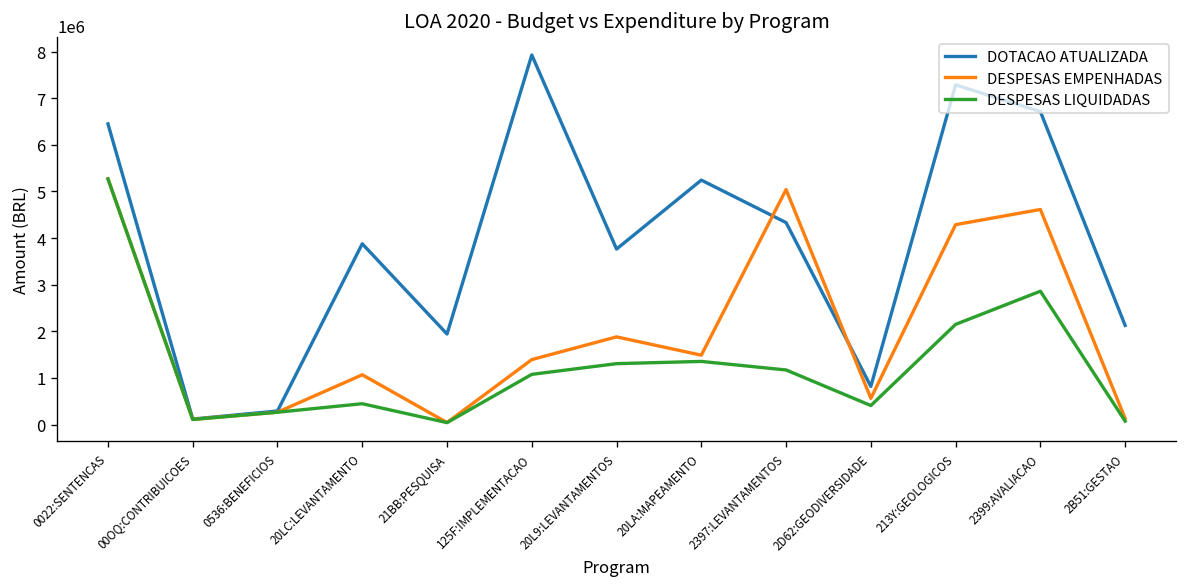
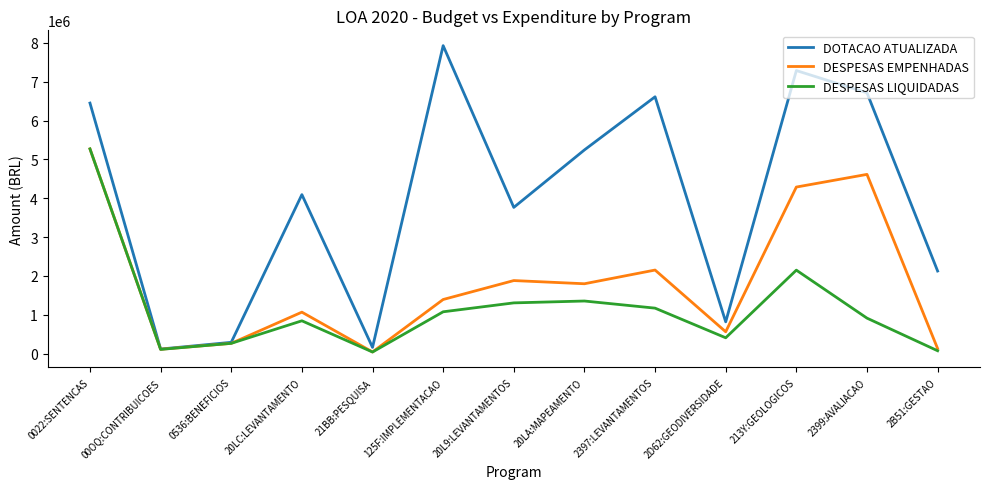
  {
    "DOTACAO ATUALIZADA": {
      "0022:SENTENCAS": 6400000,
-     "20LC:LEVANTAMENTO": 3900000,
-     "21BB:PESQUISA": 1900000,
+     "20LC:LEVANTAMENTO": 4100000,
+     "21BB:PESQUISA": 200000,
      "125F:IMPLEMENTACAO": 7900000,
      "20L9:LEVANTAMENTOS": 3800000,
      "20LA:MAPEAMENTO": 5200000,
-     "2397:LEVANTAMENTOS": 4300000,
+     "2397:LEVANTAMENTOS": 6600000,
      "2D62:GEODIVERSIDADE": 800000,
      "2B51:GESTAO": 2100000
    },
    "DESPESAS EMPENHADAS": {
      "20LC:LEVANTAMENTO": 1100000,
      "125F:IMPLEMENTACAO": 1400000,
      "20L9:LEVANTAMENTOS": 1900000,
-     "20LA:MAPEAMENTO": 1500000,
-     "2397:LEVANTAMENTOS": 5000000,
+     "20LA:MAPEAMENTO": 1800000,
+     "2397:LEVANTAMENTOS": 2200000,
      "2D62:GEODIVERSIDADE": 600000,
      "213Y:GEOLOGICOS": 4300000,
      "2399:AVALIACAO": 4600000
    },
    "DESPESAS LIQUIDADAS": {
-     "20LC:LEVANTAMENTO": 400000,
+     "20LC:LEVANTAMENTO": 800000,
      "125F:IMPLEMENTACAO": 1100000,
      "20L9:LEVANTAMENTOS": 1300000,
      "20LA:MAPEAMENTO": 1400000,
      "2397:LEVANTAMENTOS": 1200000,
      "2D62:GEODIVERSIDADE": 400000,
      "213Y:GEOLOGICOS": 2100000,
-     "2399:AVALIACAO": 2900000
+     "2399:AVALIACAO": 900000
    }
  }
